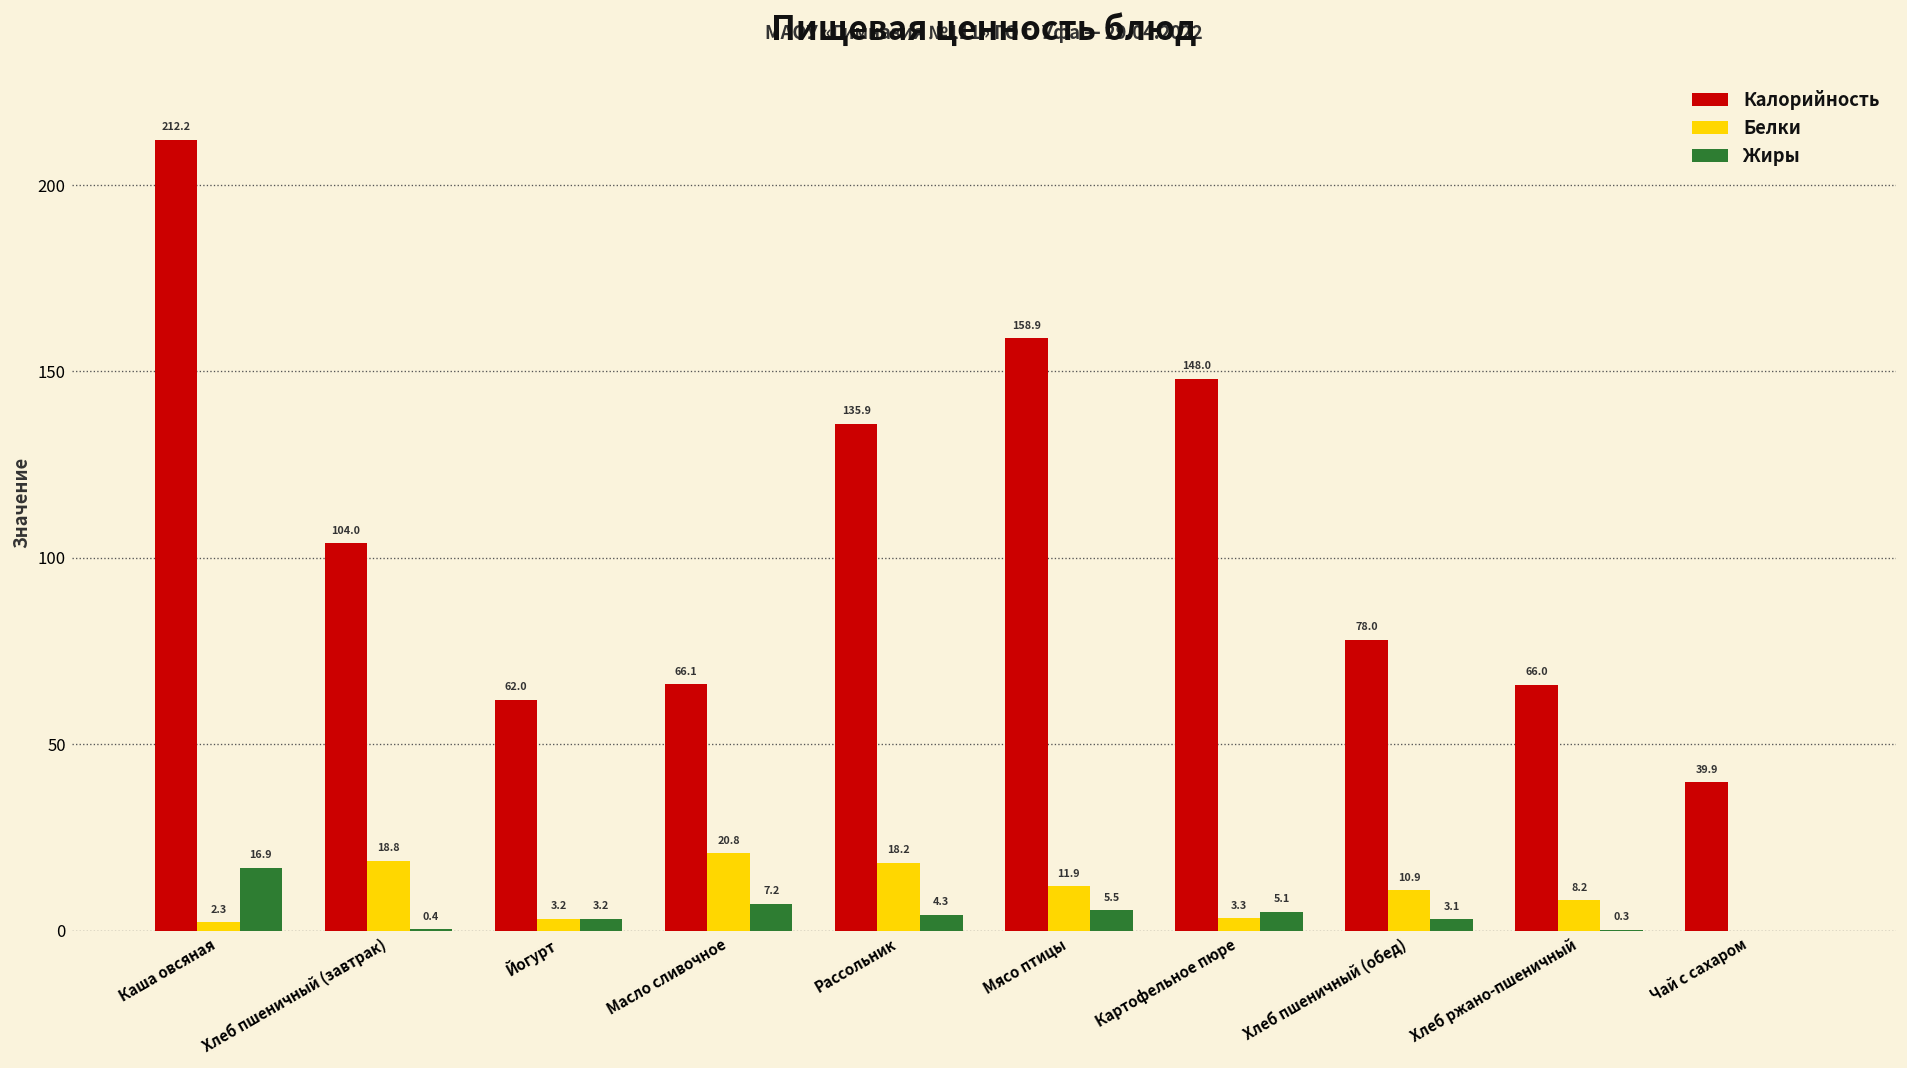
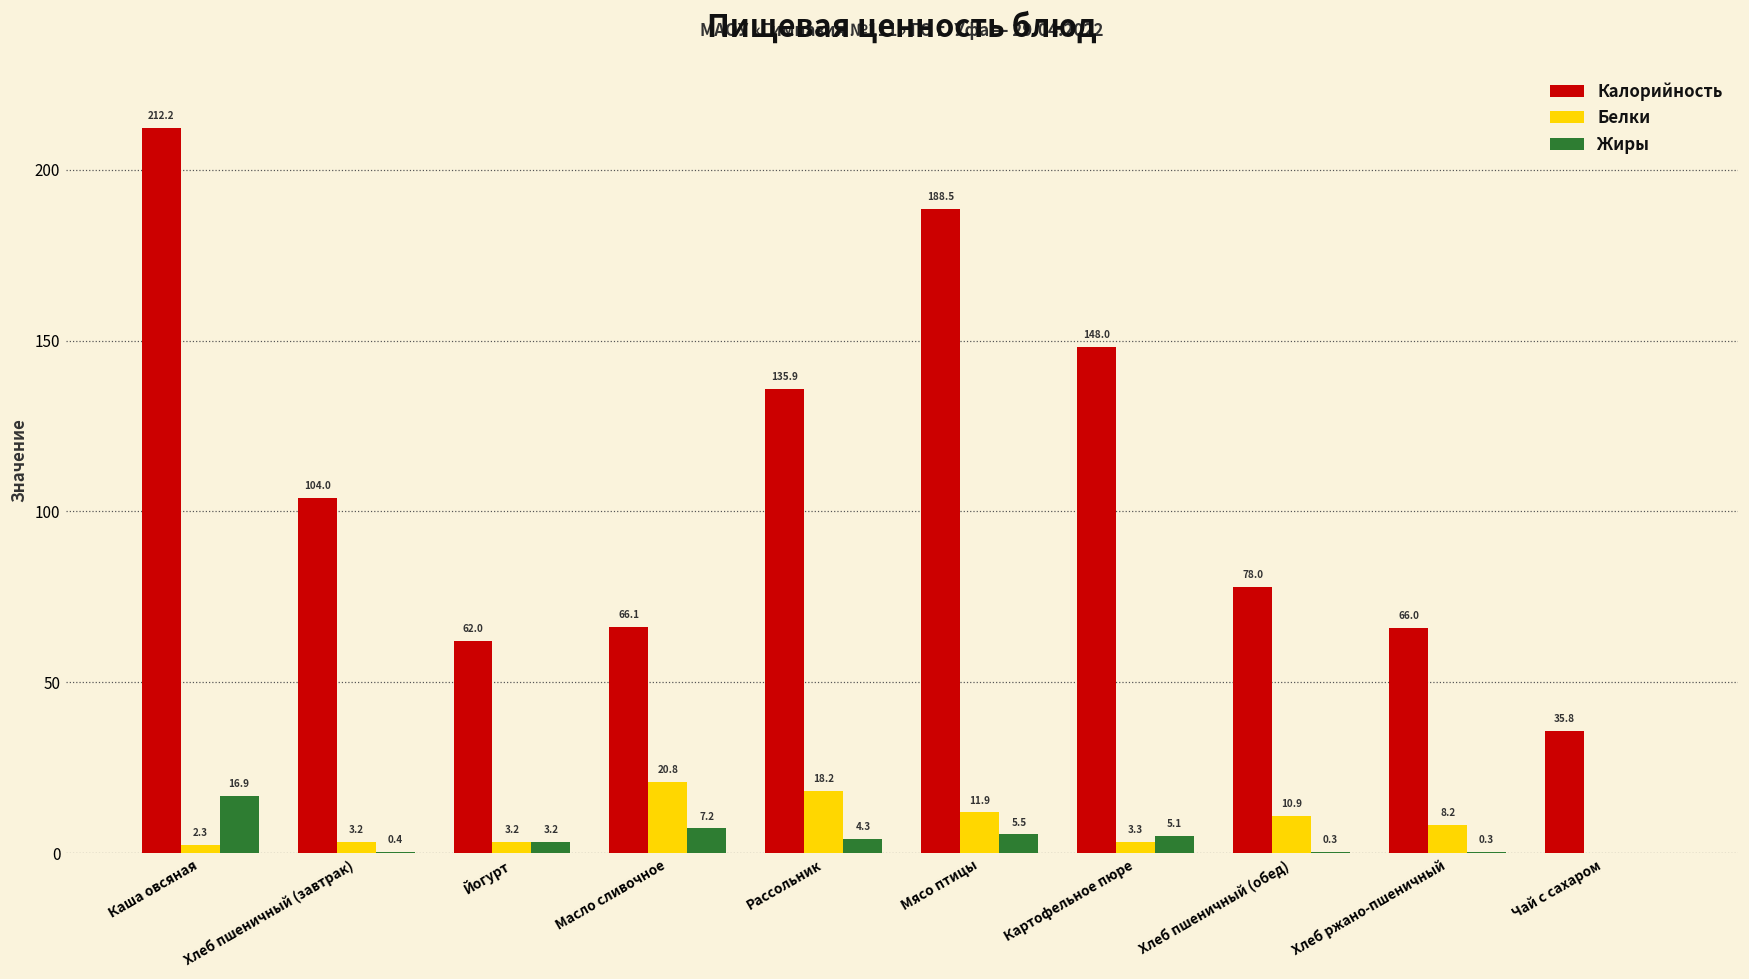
  {
    "Калорийность": {
      "Каша овсяная": 212.2,
      "Хлеб пшеничный (завтрак)": 104.0,
      "Йогурт": 62.0,
      "Масло сливочное": 66.1,
      "Рассольник": 135.9,
-     "Мясо птицы": 158.9,
+     "Мясо птицы": 188.5,
      "Картофельное пюре": 148.0,
      "Хлеб пшеничный (обед)": 78.0,
      "Хлеб ржано-пшеничный": 66.0,
-     "Чай с сахаром": 39.9
+     "Чай с сахаром": 35.8
    },
    "Белки": {
      "Каша овсяная": 2.3,
-     "Хлеб пшеничный (завтрак)": 18.8,
+     "Хлеб пшеничный (завтрак)": 3.2,
      "Йогурт": 3.2,
      "Масло сливочное": 20.8,
      "Рассольник": 18.2,
      "Мясо птицы": 11.9,
      "Картофельное пюре": 3.3,
      "Хлеб пшеничный (обед)": 10.9,
      "Хлеб ржано-пшеничный": 8.2
    },
    "Жиры": {
      "Каша овсяная": 16.9,
      "Хлеб пшеничный (завтрак)": 0.4,
      "Йогурт": 3.2,
      "Масло сливочное": 7.2,
      "Рассольник": 4.3,
      "Мясо птицы": 5.5,
      "Картофельное пюре": 5.1,
-     "Хлеб пшеничный (обед)": 3.1,
+     "Хлеб пшеничный (обед)": 0.3,
      "Хлеб ржано-пшеничный": 0.3
    }
  }
